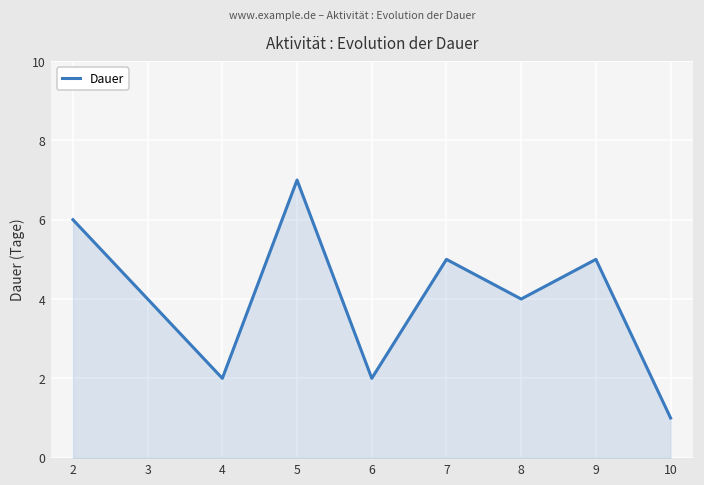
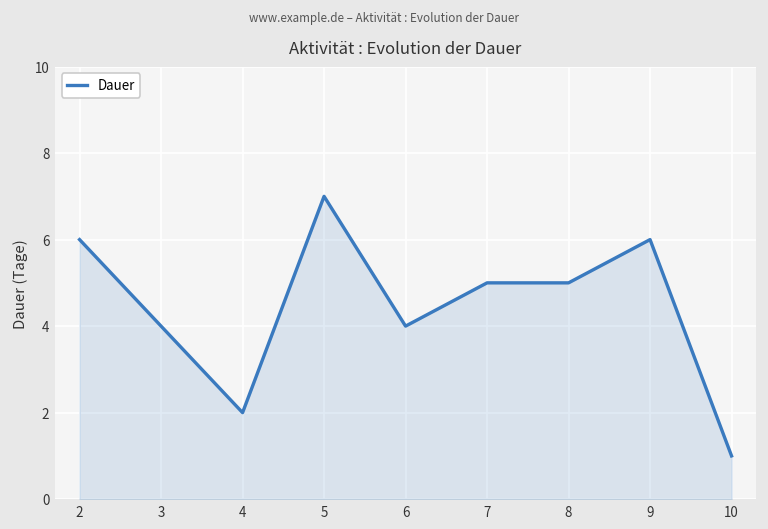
  {
    "2": 6,
    "3": 4,
    "4": 2,
    "5": 7,
-   "6": 2,
+   "6": 4,
    "7": 5,
-   "8": 4,
-   "9": 5,
+   "8": 5,
+   "9": 6,
    "10": 1
  }
